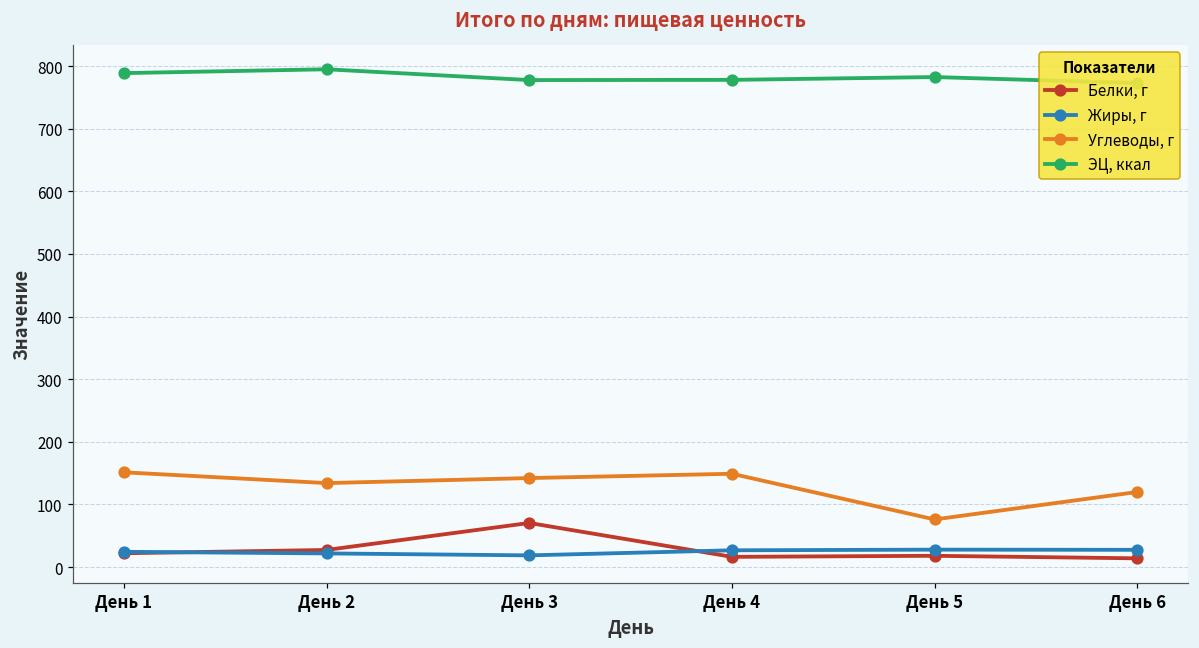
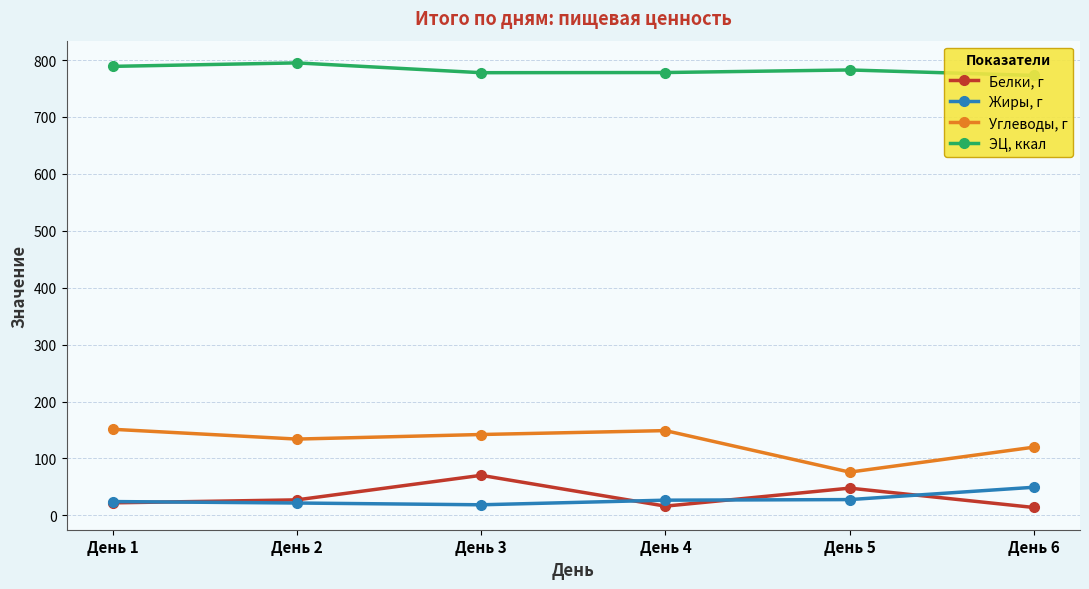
  {
    "Белки, г": {
      "День 2": 30,
      "День 3": 70,
      "День 4": 20,
-     "День 5": 20,
+     "День 5": 50,
      "День 6": 10
    },
    "Жиры, г": {
      "День 2": 20,
      "День 3": 20,
      "День 4": 30,
      "День 5": 30,
-     "День 6": 30
+     "День 6": 50
    },
    "Углеводы, г": {
      "День 1": 150,
      "День 2": 130,
      "День 3": 140,
      "День 4": 150,
      "День 5": 80,
      "День 6": 120
    },
    "ЭЦ, ккал": {
      "День 1": 790,
      "День 2": 790,
      "День 3": 780,
      "День 4": 780,
      "День 5": 780
    }
  }
